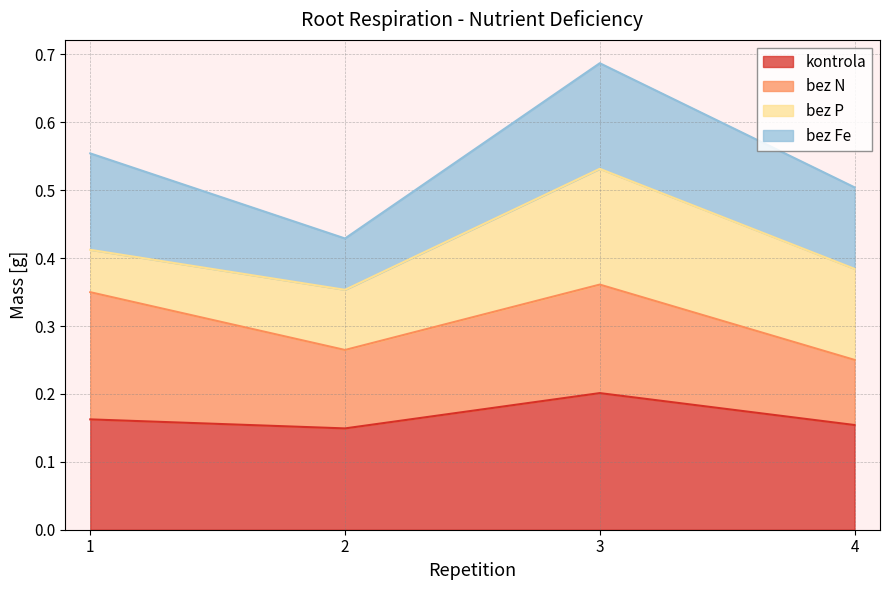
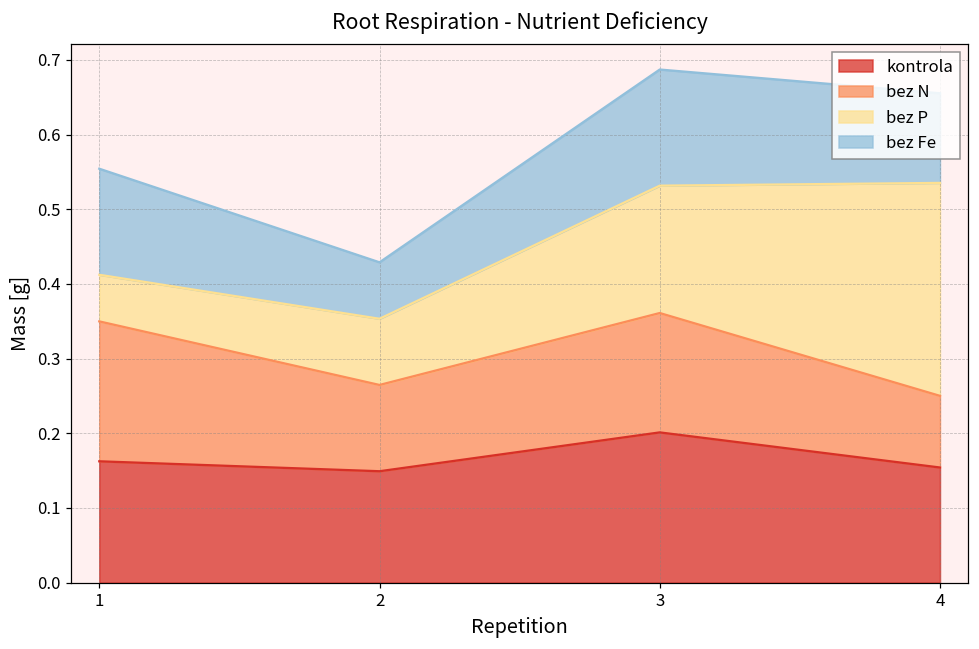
  {
    "kontrola": {
      "1": 0.16,
      "2": 0.15,
      "3": 0.20,
      "4": 0.15
    },
    "bez N": {
      "1": 0.19,
      "2": 0.12,
      "3": 0.16,
      "4": 0.10
    },
    "bez P": {
      "1": 0.06,
      "2": 0.09,
      "3": 0.17,
-     "4": 0.13
+     "4": 0.29
    },
    "bez Fe": {
      "1": 0.14,
      "2": 0.08,
      "3": 0.16
    }
  }
